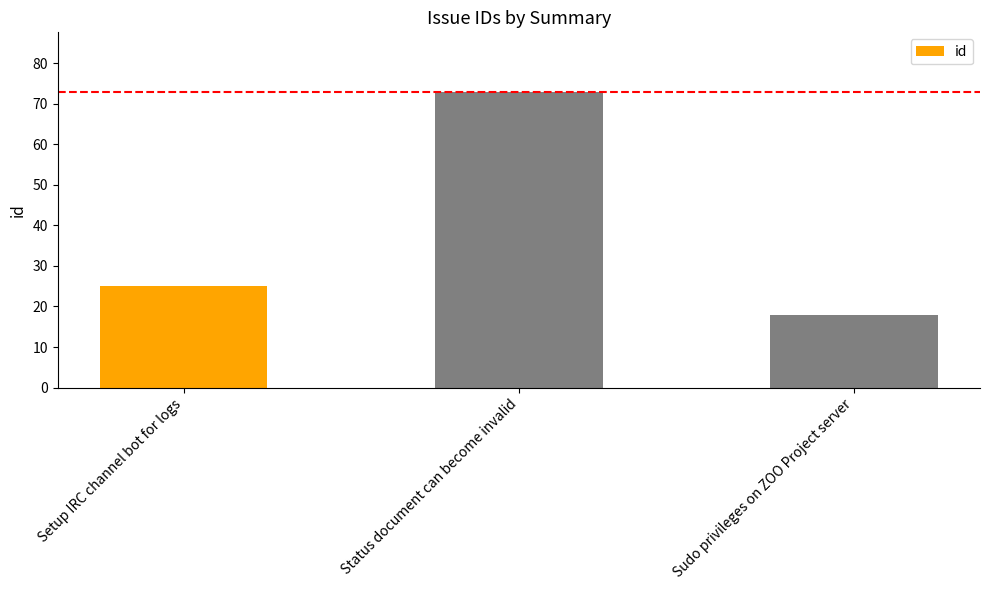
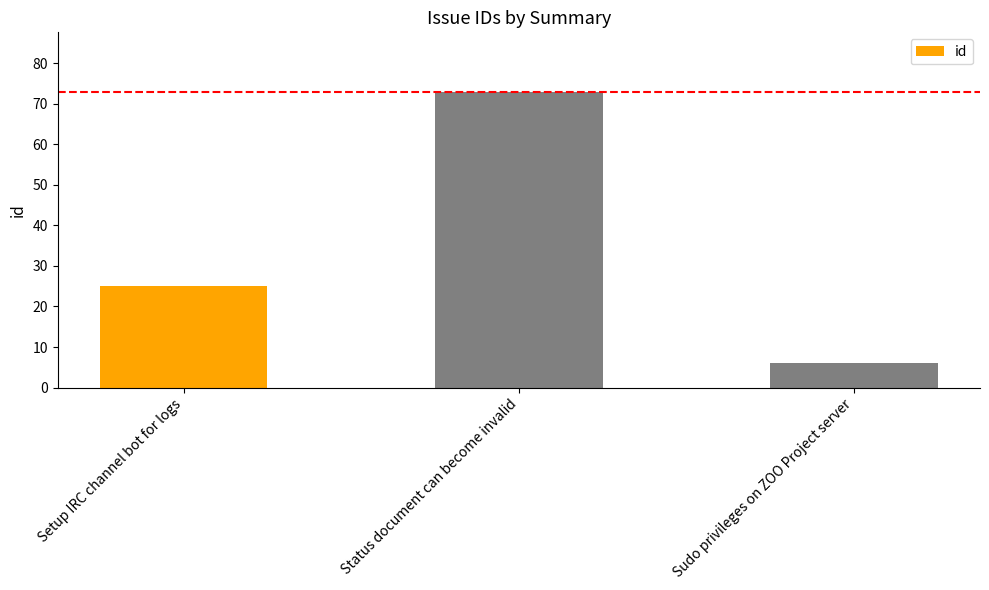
  {
    "Setup IRC channel bot for logs": 25,
    "Status document can become invalid": 73,
-   "Sudo privileges on ZOO Project server": 18
+   "Sudo privileges on ZOO Project server": 6
  }
